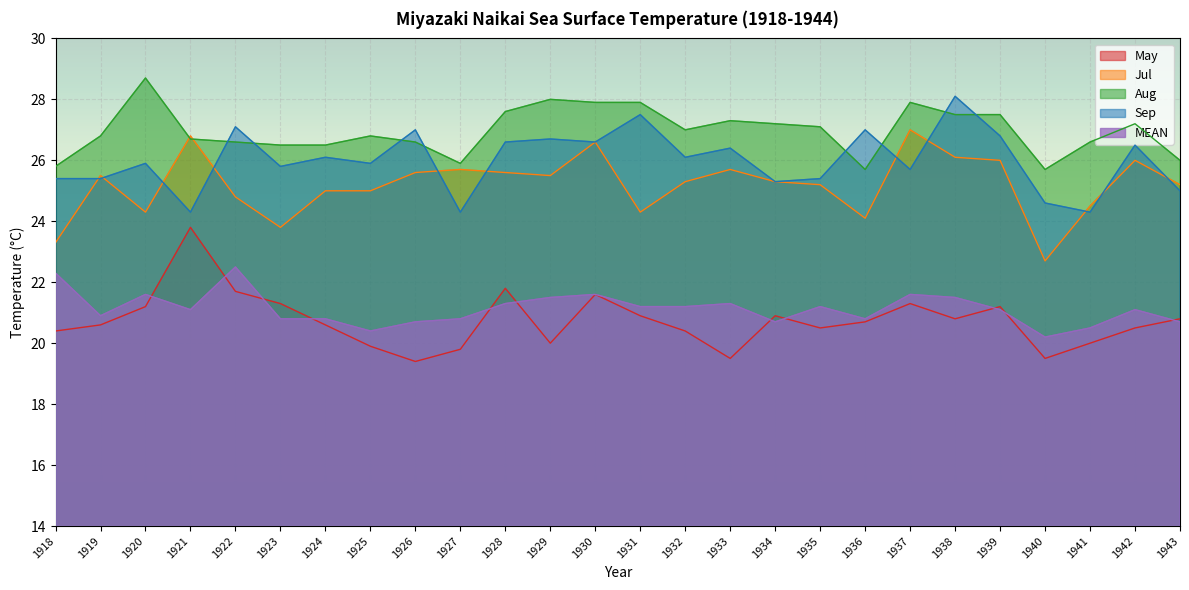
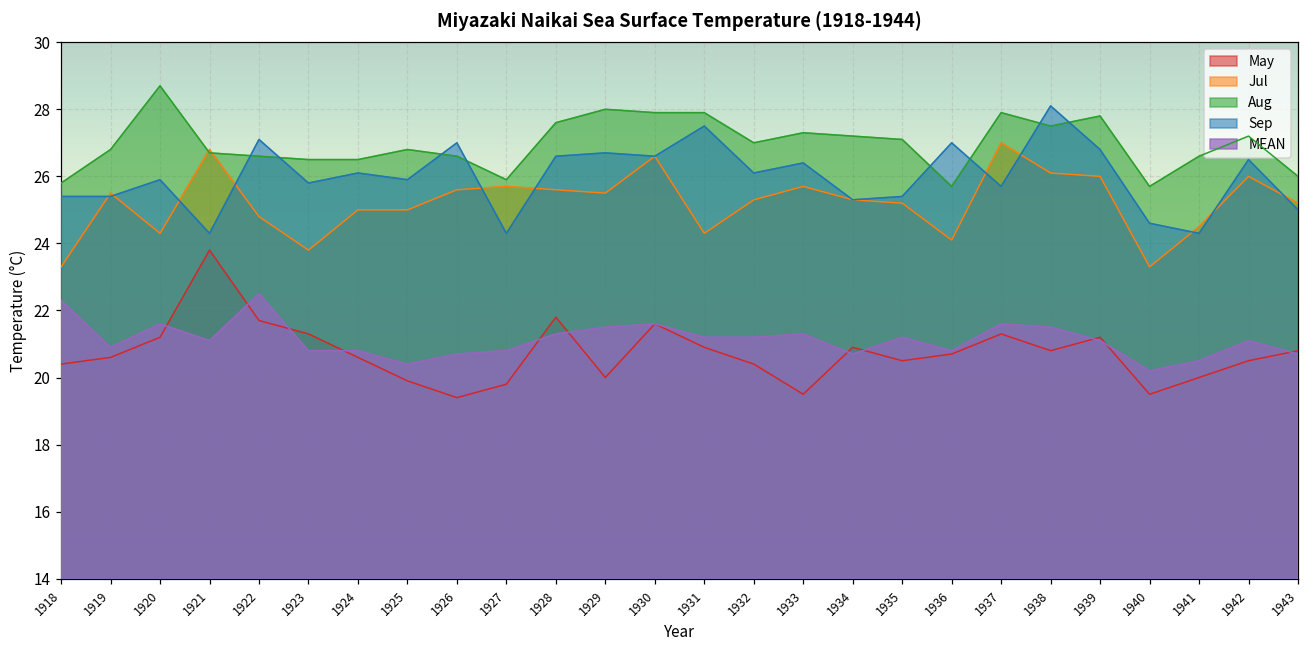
  {
    "May": {
      "1918": 20.4,
      "1919": 20.6,
      "1920": 21.2,
      "1921": 23.8,
      "1922": 21.7,
      "1923": 21.3,
      "1924": 20.6,
      "1925": 19.9,
      "1926": 19.4,
      "1927": 19.8,
      "1928": 21.8,
      "1929": 20.0,
      "1931": 20.9,
      "1932": 20.4,
      "1933": 19.5,
      "1934": 20.9,
      "1935": 20.5,
      "1936": 20.7,
      "1937": 21.3,
      "1938": 20.8,
      "1939": 21.2,
      "1940": 19.5,
      "1941": 20.0,
      "1942": 20.5,
      "1943": 20.8
    },
    "Jul": {
      "1918": 23.3,
      "1919": 25.5,
      "1920": 24.3,
      "1921": 26.8,
      "1922": 24.8,
      "1923": 23.8,
      "1924": 25.0,
      "1925": 25.0,
      "1926": 25.6,
      "1927": 25.7,
      "1928": 25.6,
      "1929": 25.5,
      "1931": 24.3,
      "1932": 25.3,
      "1933": 25.7,
      "1935": 25.2,
      "1936": 24.1,
      "1937": 27.0,
      "1938": 26.1,
      "1939": 26.0,
-     "1940": 22.7,
+     "1940": 23.3,
      "1941": 24.5,
      "1942": 26.0,
      "1943": 25.2
    },
    "Aug": {
      "1918": 25.8,
      "1919": 26.8,
      "1920": 28.7,
      "1921": 26.7,
      "1922": 26.6,
      "1923": 26.5,
      "1924": 26.5,
      "1925": 26.8,
      "1926": 26.6,
      "1927": 25.9,
      "1928": 27.6,
      "1929": 28.0,
      "1930": 27.9,
      "1931": 27.9,
      "1932": 27.0,
      "1933": 27.3,
      "1934": 27.2,
      "1935": 27.1,
      "1936": 25.7,
      "1937": 27.9,
      "1938": 27.5,
-     "1939": 27.5,
+     "1939": 27.8,
      "1940": 25.7,
      "1941": 26.6,
      "1943": 26.0
    },
    "Sep": {
      "1918": 25.4,
      "1919": 25.4,
      "1920": 25.9,
      "1921": 24.3,
      "1922": 27.1,
      "1923": 25.8,
      "1924": 26.1,
      "1925": 25.9,
      "1926": 27.0,
      "1927": 24.3,
      "1928": 26.6,
      "1929": 26.7,
      "1931": 27.5,
      "1932": 26.1,
      "1933": 26.4,
      "1935": 25.4,
      "1936": 27.0,
      "1937": 25.7,
      "1938": 28.1,
      "1939": 26.8,
      "1940": 24.6,
      "1941": 24.3,
      "1942": 26.5,
      "1943": 25.0
    },
    "MEAN": {
      "1918": 22.3,
      "1919": 20.9,
      "1920": 21.6,
      "1921": 21.1,
      "1922": 22.5,
      "1923": 20.8,
      "1924": 20.8,
      "1925": 20.4,
      "1926": 20.7,
      "1927": 20.8,
      "1928": 21.3,
      "1929": 21.5,
      "1931": 21.2,
      "1932": 21.2,
      "1933": 21.3,
      "1934": 20.7,
      "1935": 21.2,
      "1936": 20.8,
      "1937": 21.6,
      "1938": 21.5,
      "1939": 21.1,
      "1940": 20.2,
      "1941": 20.5,
      "1942": 21.1,
      "1943": 20.7
    }
  }
